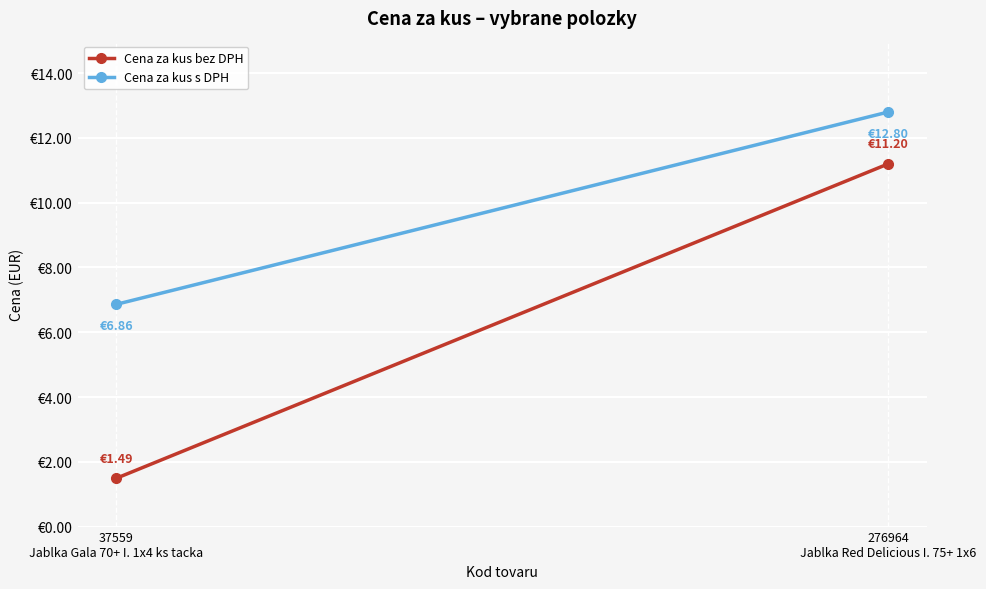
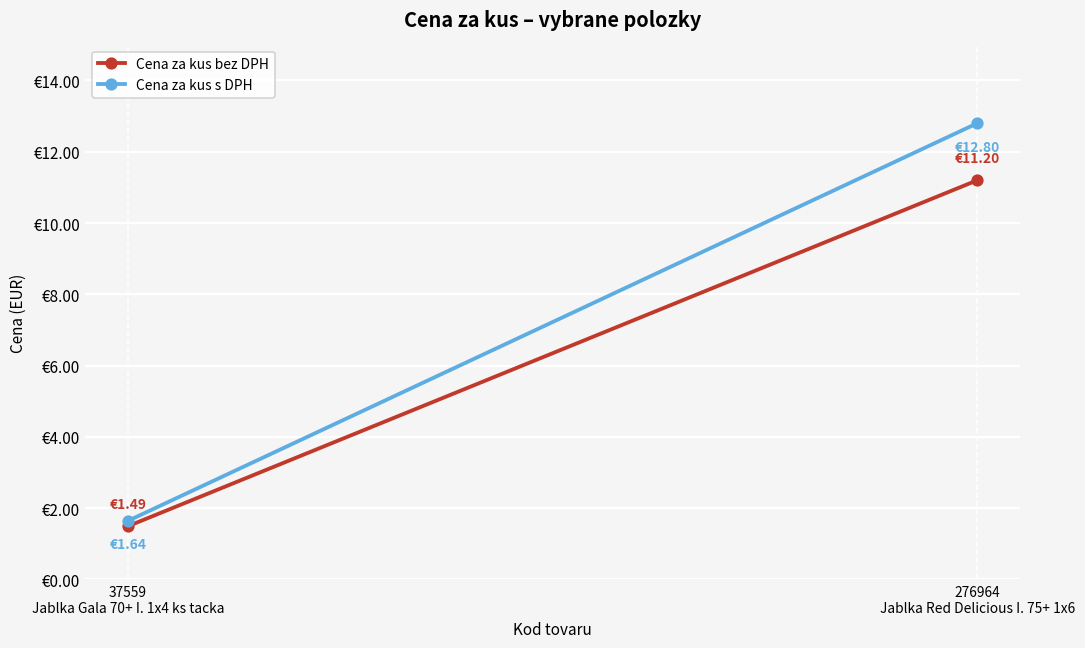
  {
    "Cena za kus bez DPH": {
      "37559 Jablka Gala 70+ I. 1x4 ks tacka": "€1.49"
    },
    "Cena za kus s DPH": {
-     "37559 Jablka Gala 70+ I. 1x4 ks tacka": "€6.86"
+     "37559 Jablka Gala 70+ I. 1x4 ks tacka": "€1.64"
    }
  }
